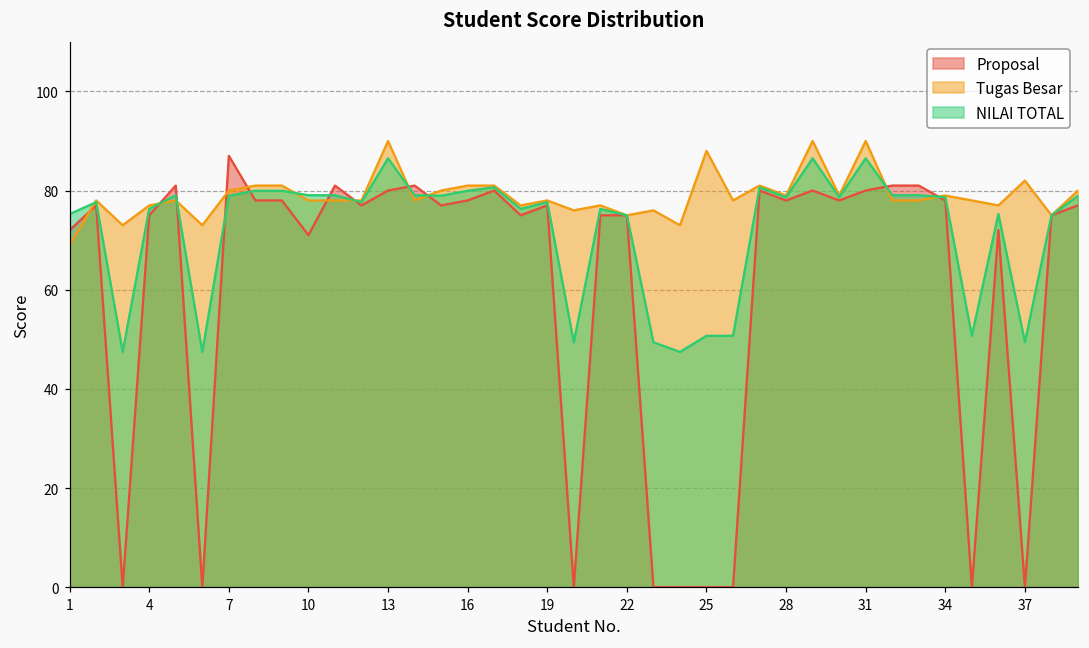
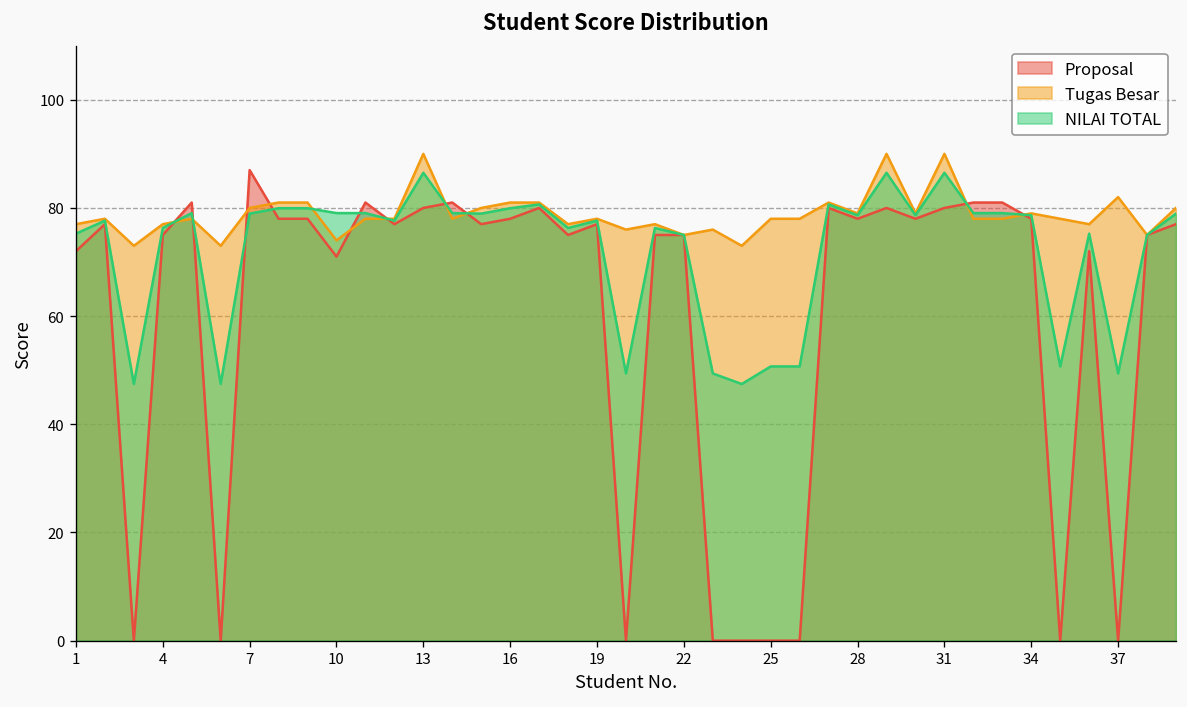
  {
    "Proposal": {
      "1": 72,
      "4": 75,
      "7": 87,
      "10": 71,
      "13": 80,
      "16": 78,
      "19": 77,
      "25": 0,
      "28": 78,
      "31": 80,
      "34": 78,
      "37": 0
    },
    "Tugas Besar": {
-     "1": 69,
+     "1": 77,
      "4": 77,
      "7": 80,
-     "10": 78,
+     "10": 74,
      "13": 90,
      "16": 81,
-     "25": 88,
+     "25": 78,
      "31": 90,
      "37": 82
    },
    "NILAI TOTAL": {
      "1": 75,
      "4": 76,
      "7": 79,
      "10": 79,
      "13": 87,
      "16": 80,
      "25": 51,
      "31": 87,
      "37": 49
    }
  }
